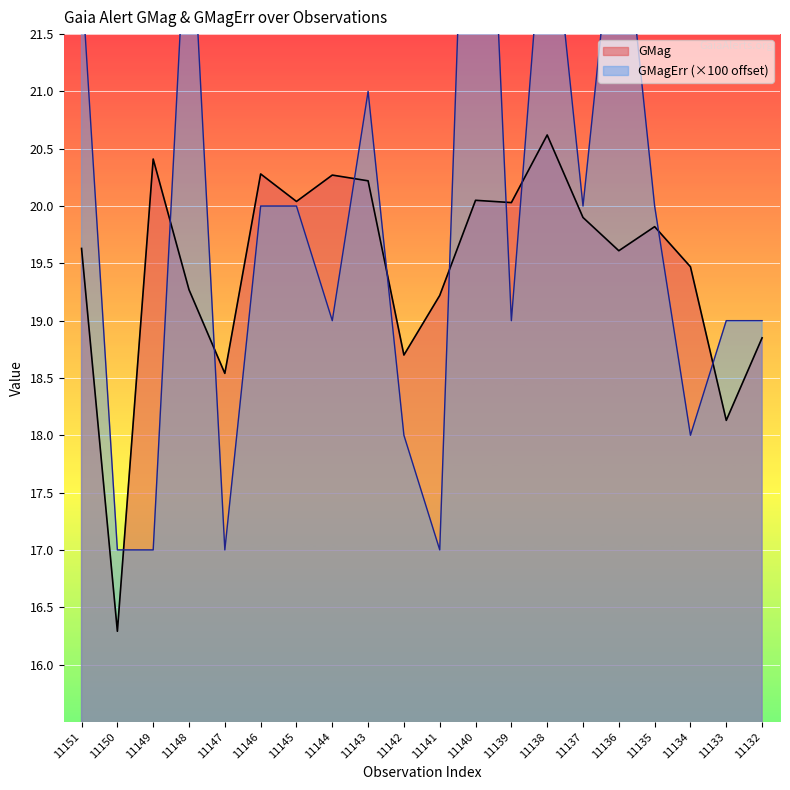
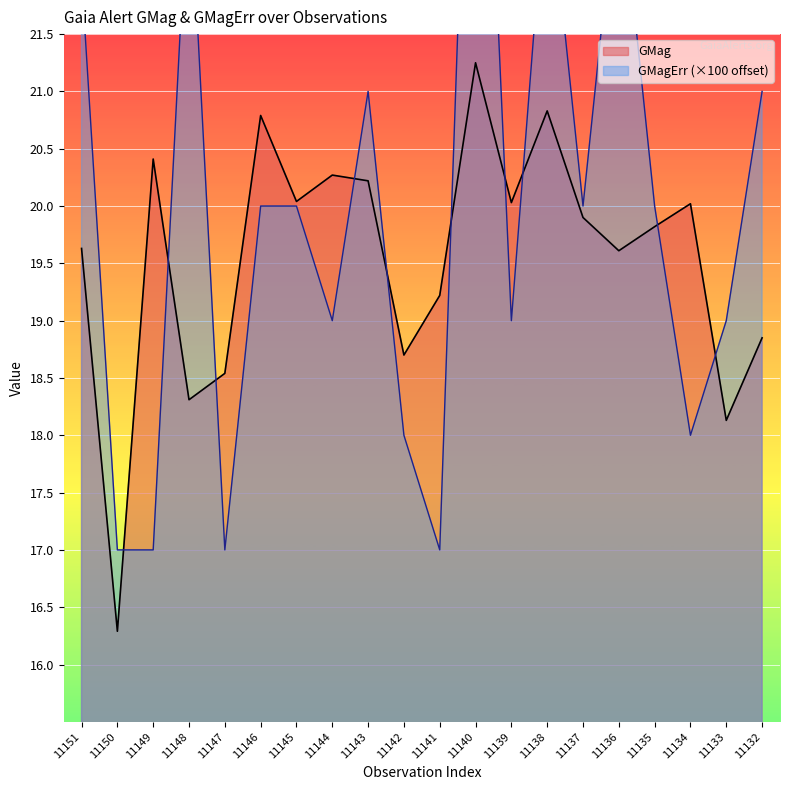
  {
    "GMag": {
      "11151": 19.63,
      "11150": 16.29,
      "11149": 20.41,
-     "11148": 19.27,
+     "11148": 18.31,
      "11147": 18.54,
-     "11146": 20.28,
+     "11146": 20.79,
      "11145": 20.04,
      "11144": 20.27,
      "11143": 20.22,
      "11142": 18.70,
      "11141": 19.22,
-     "11140": 20.05,
+     "11140": 21.25,
      "11139": 20.03,
-     "11138": 20.62,
+     "11138": 20.83,
      "11137": 19.90,
      "11136": 19.61,
      "11135": 19.82,
-     "11134": 19.47,
+     "11134": 20.02,
      "11133": 18.13,
      "11132": 18.85
    },
    "GMagErr (×100 offset)": {
      "11150": 17.00,
      "11149": 17.00,
      "11147": 17.00,
      "11146": 20.00,
      "11145": 20.00,
      "11144": 19.00,
      "11143": 21.00,
      "11142": 18.00,
      "11141": 17.00,
      "11139": 19.00,
      "11137": 20.00,
      "11135": 20.00,
      "11134": 18.00,
      "11133": 19.00,
-     "11132": 19.00
+     "11132": 21.00
    }
  }
